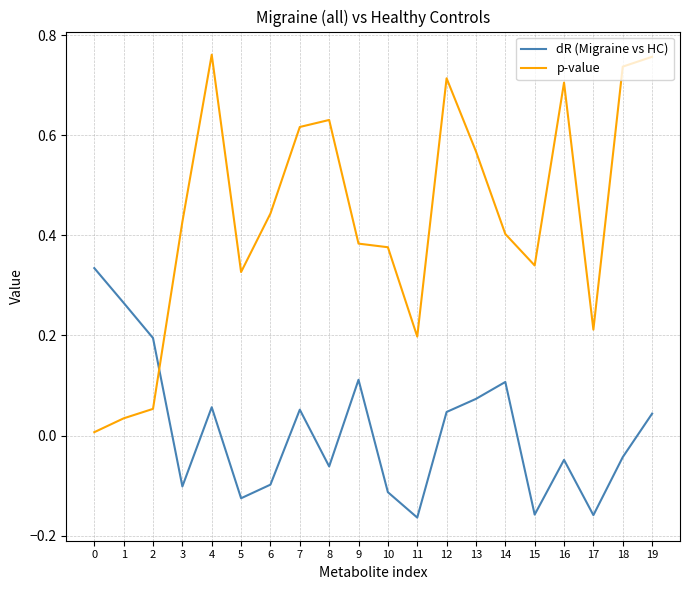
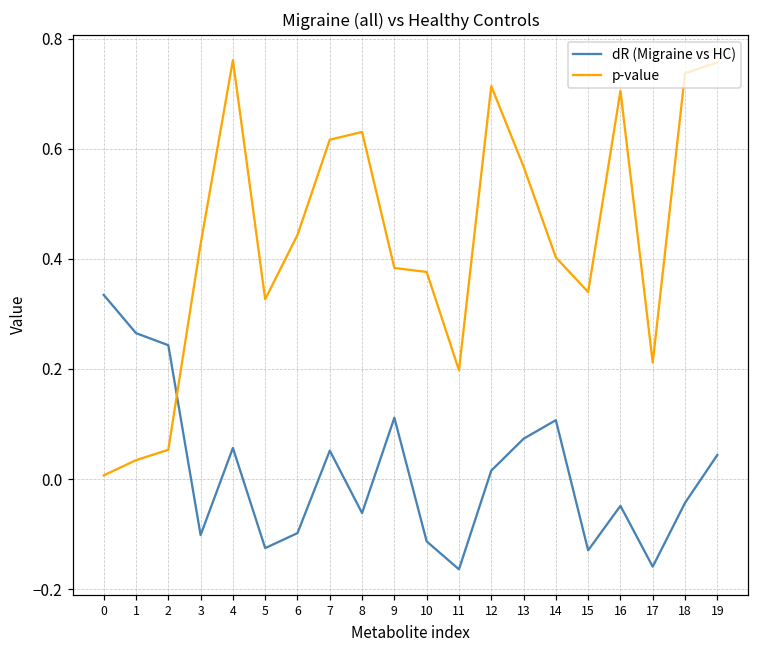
  {
    "dR (Migraine vs HC)": {
      "0": 0.33,
      "1": 0.27,
-     "2": 0.19,
+     "2": 0.24,
      "3": -0.10,
      "4": 0.06,
      "5": -0.13,
      "6": -0.10,
      "7": 0.05,
      "8": -0.06,
      "9": 0.11,
      "10": -0.11,
      "11": -0.16,
-     "12": 0.05,
+     "12": 0.02,
      "13": 0.07,
      "14": 0.11,
-     "15": -0.16,
+     "15": -0.13,
      "16": -0.05,
      "17": -0.16,
      "18": -0.04,
      "19": 0.04
    },
    "p-value": {
      "0": 0.01,
      "1": 0.03,
      "2": 0.05,
      "3": 0.43,
      "4": 0.76,
      "5": 0.33,
      "6": 0.44,
      "7": 0.62,
      "8": 0.63,
      "9": 0.38,
      "10": 0.38,
      "11": 0.20,
      "12": 0.71,
      "13": 0.57,
      "14": 0.40,
      "15": 0.34,
      "16": 0.70,
      "17": 0.21
    }
  }
